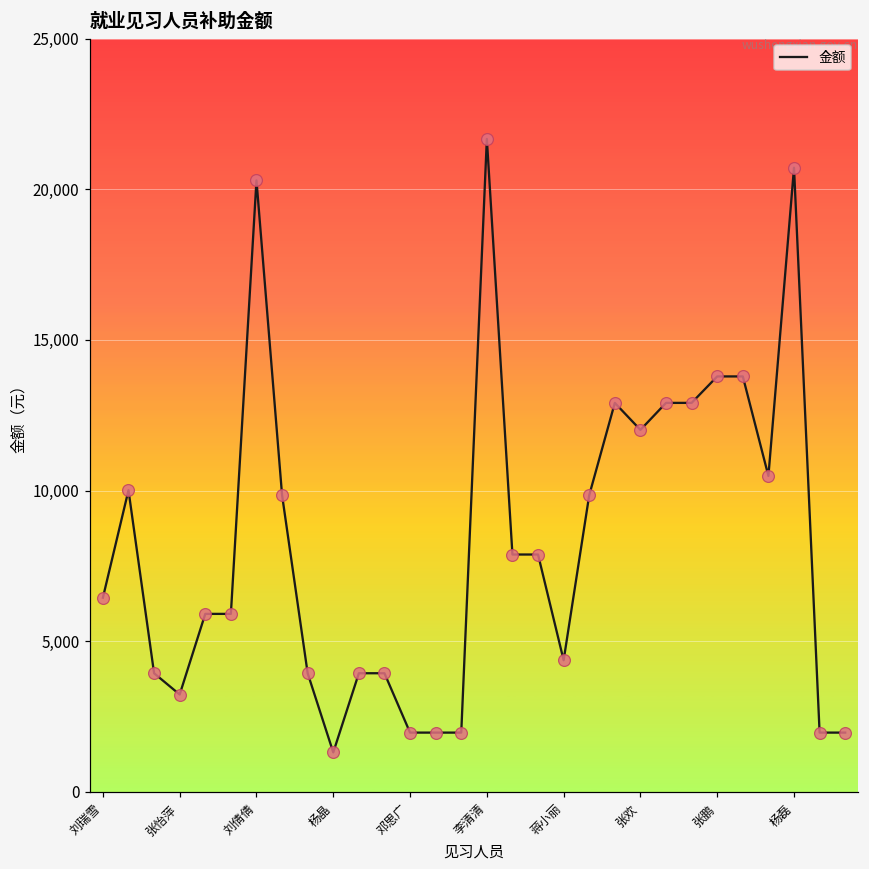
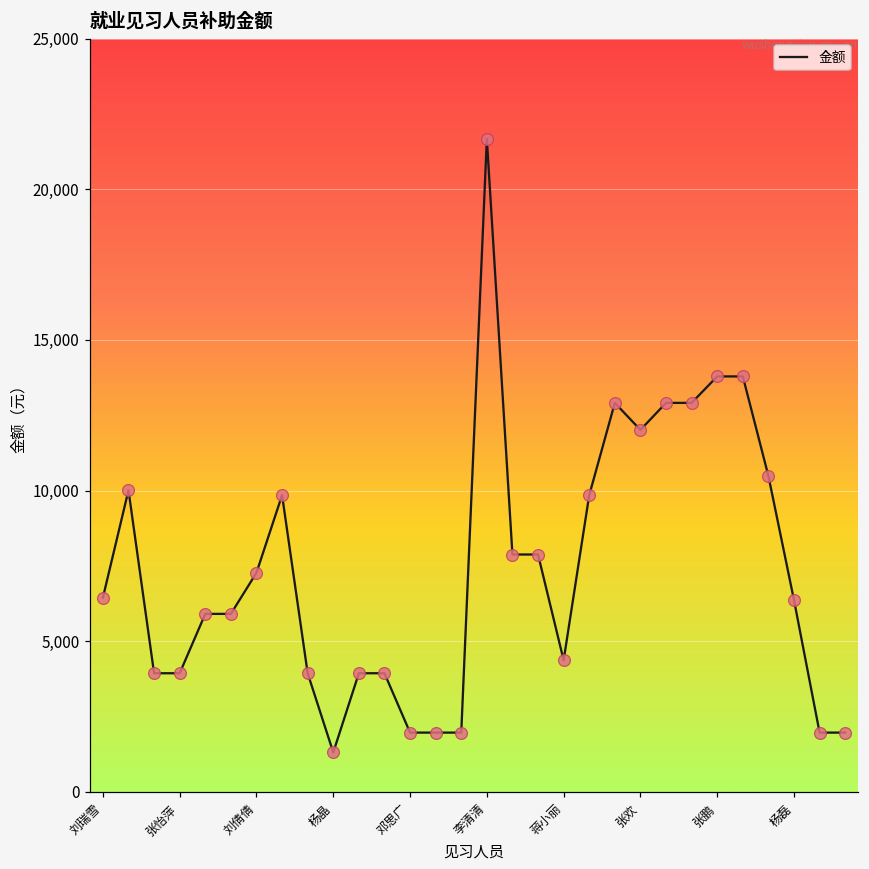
  {
    "刘瑞雪": "6,400",
-   "张怡萍": "3,200",
-   "刘倩倩": "20,300",
+   "张怡萍": "3,900",
+   "刘倩倩": "7,300",
    "杨晶": "1,300",
    "邓思广": "2,000",
    "李清清": "21,700",
    "蒋小丽": "4,400",
    "张欢": "12,000",
    "张鹏": "13,800",
-   "杨磊": "20,700"
+   "杨磊": "6,400"
  }
